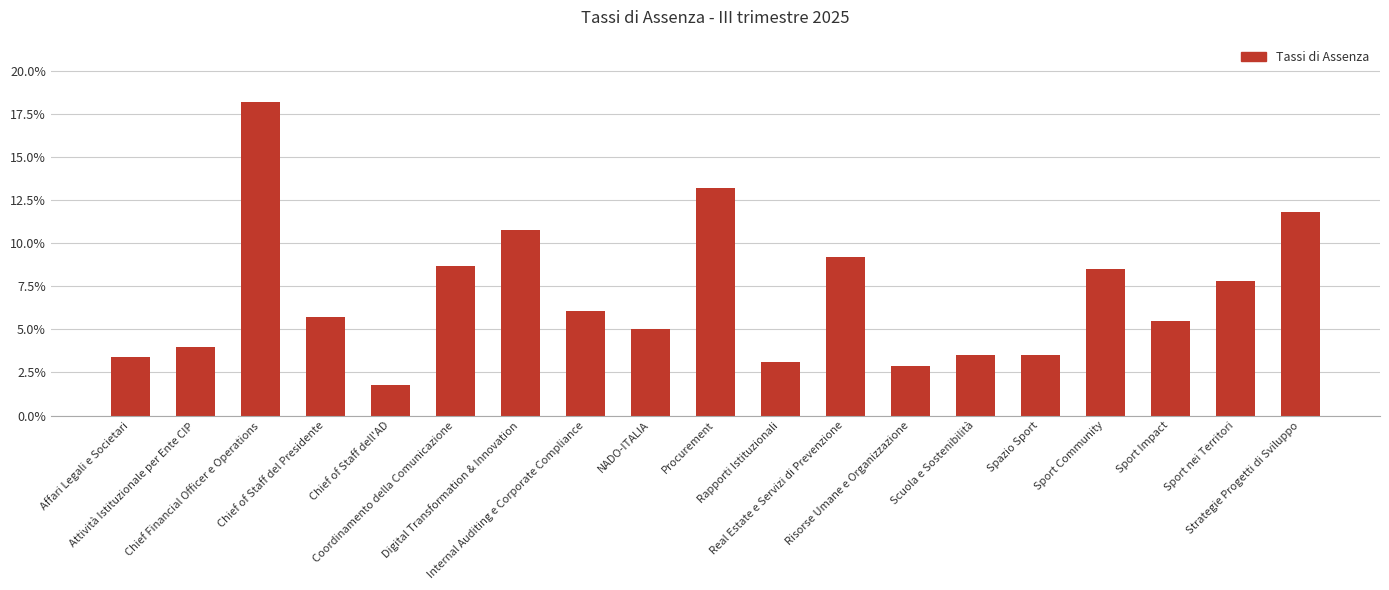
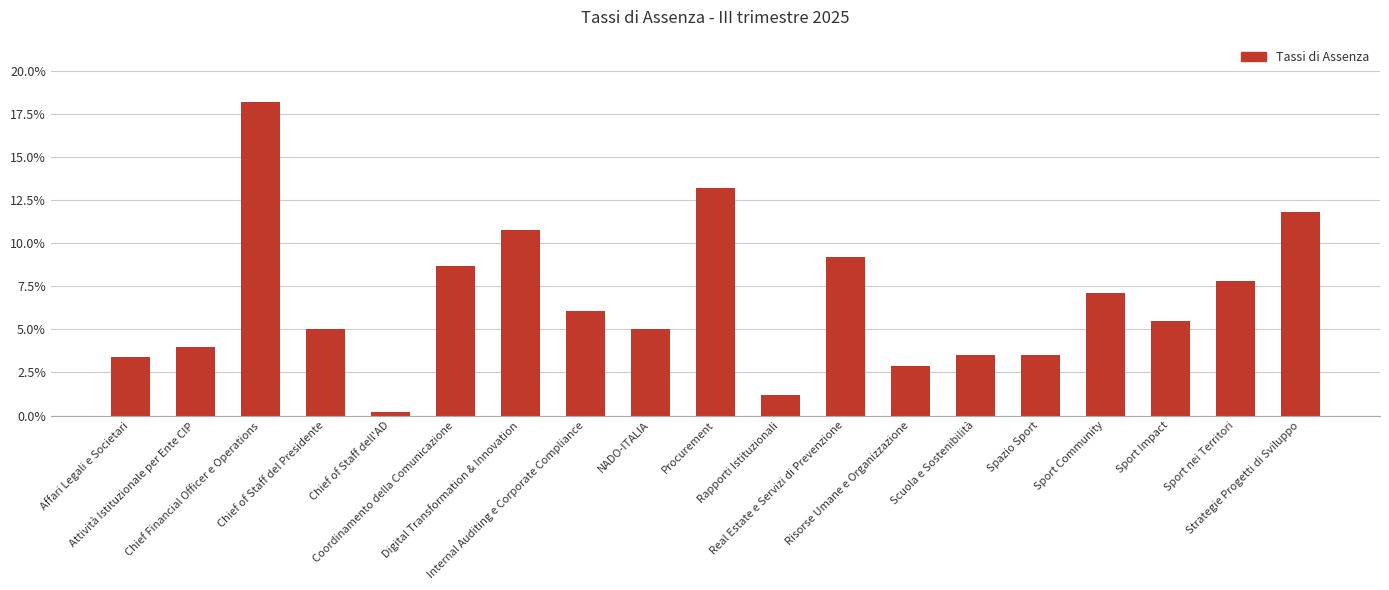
  {
    "Affari Legali e Societari": "3.4%",
    "Attività Istituzionale per Ente CIP": "4.0%",
    "Chief Financial Officer e Operations": "18.2%",
-   "Chief of Staff del Presidente": "5.7%",
-   "Chief of Staff dell'AD": "1.8%",
+   "Chief of Staff del Presidente": "5.0%",
+   "Chief of Staff dell'AD": "0.2%",
    "Coordinamento della Comunicazione": "8.7%",
    "Digital Transformation & Innovation": "10.8%",
    "Internal Auditing e Corporate Compliance": "6.1%",
    "NADO-ITALIA": "5.0%",
    "Procurement": "13.2%",
-   "Rapporti Istituzionali": "3.1%",
+   "Rapporti Istituzionali": "1.2%",
    "Real Estate e Servizi di Prevenzione": "9.2%",
    "Risorse Umane e Organizzazione": "2.9%",
    "Scuola e Sostenibilità": "3.5%",
    "Spazio Sport": "3.5%",
-   "Sport Community": "8.5%",
+   "Sport Community": "7.1%",
    "Sport Impact": "5.5%",
    "Sport nei Territori": "7.8%",
    "Strategie Progetti di Sviluppo": "11.8%"
  }
